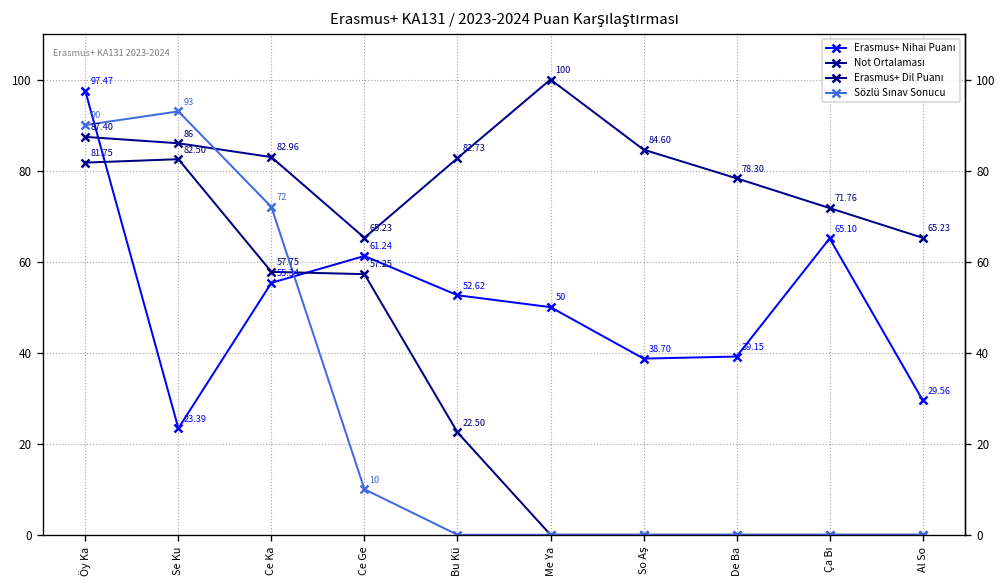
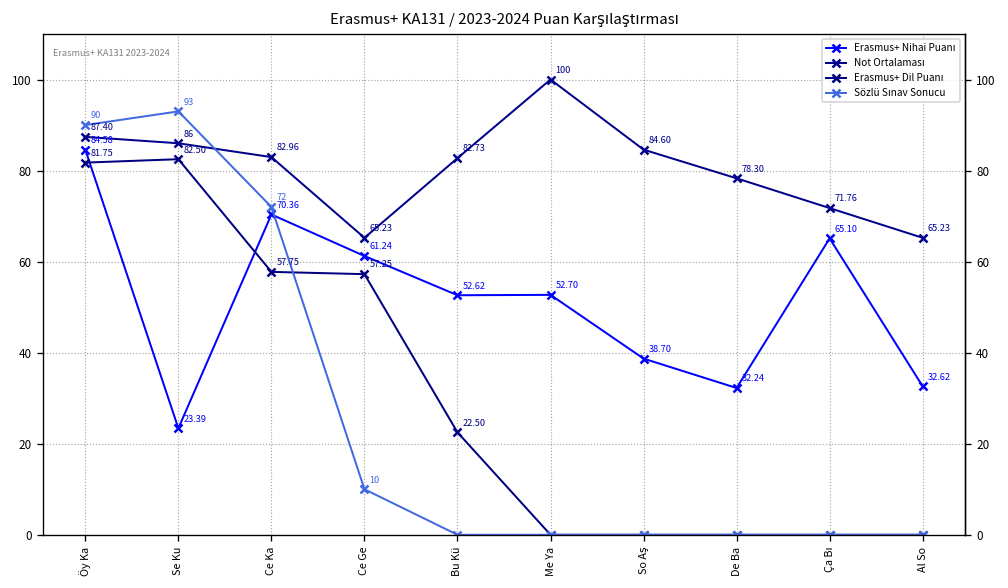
  {
    "Erasmus+ Nihai Puanı": {
-     "Öy Ka": 97.47,
+     "Öy Ka": 84.58,
      "Se Ku": 23.39,
-     "Ce Ka": 55.34,
+     "Ce Ka": 70.36,
      "Ce Ge": 61.24,
      "Bu Kü": 52.62,
-     "Me Ya": 50,
+     "Me Ya": 52.70,
      "So Aş": 38.70,
-     "De Ba": 39.15,
+     "De Ba": 32.24,
      "Ça Bı": 65.10,
-     "Al So": 29.56
+     "Al So": 32.62
    },
    "Sözlü Sınav Sonucu": {
      "Öy Ka": 90,
      "Se Ku": 93,
      "Ce Ka": 72,
      "Ce Ge": 10
    }
  }
